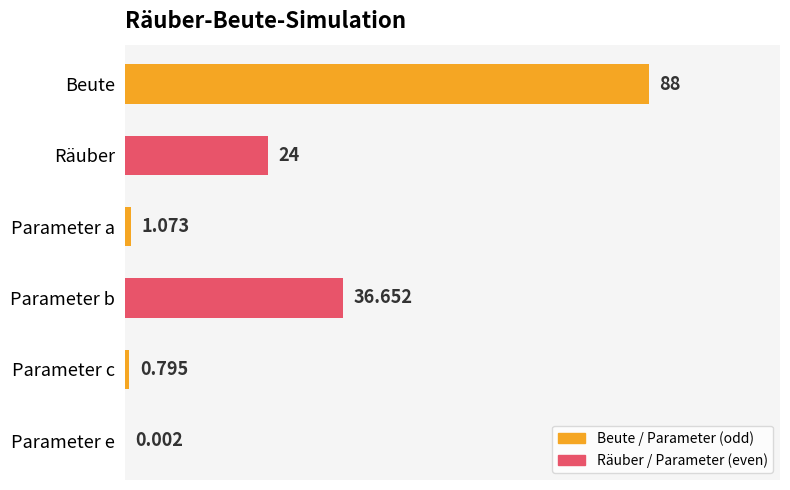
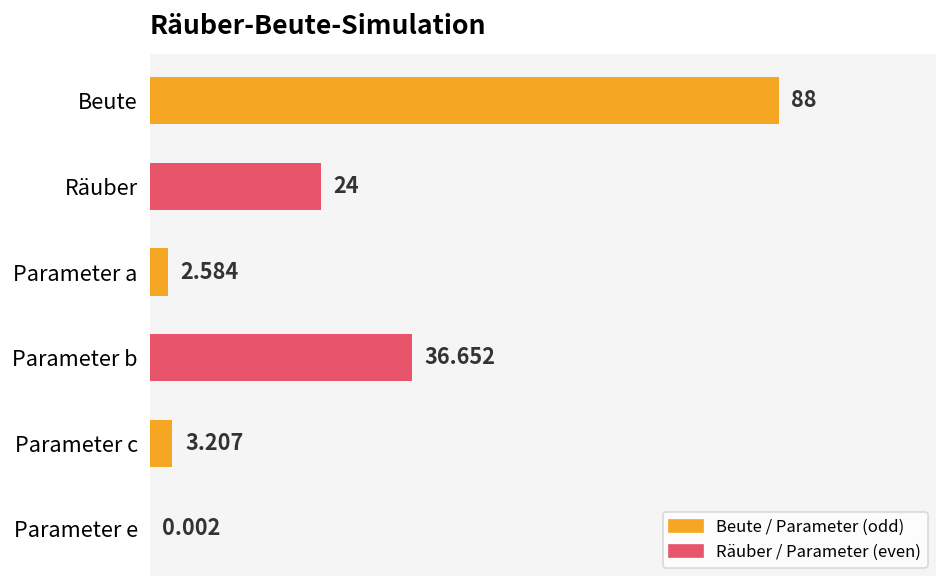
  {
    "Beute": 88,
    "Räuber": 24,
-   "Parameter a": 1.073,
+   "Parameter a": 2.584,
    "Parameter b": 36.652,
-   "Parameter c": 0.795,
+   "Parameter c": 3.207,
    "Parameter e": 0.002
  }
